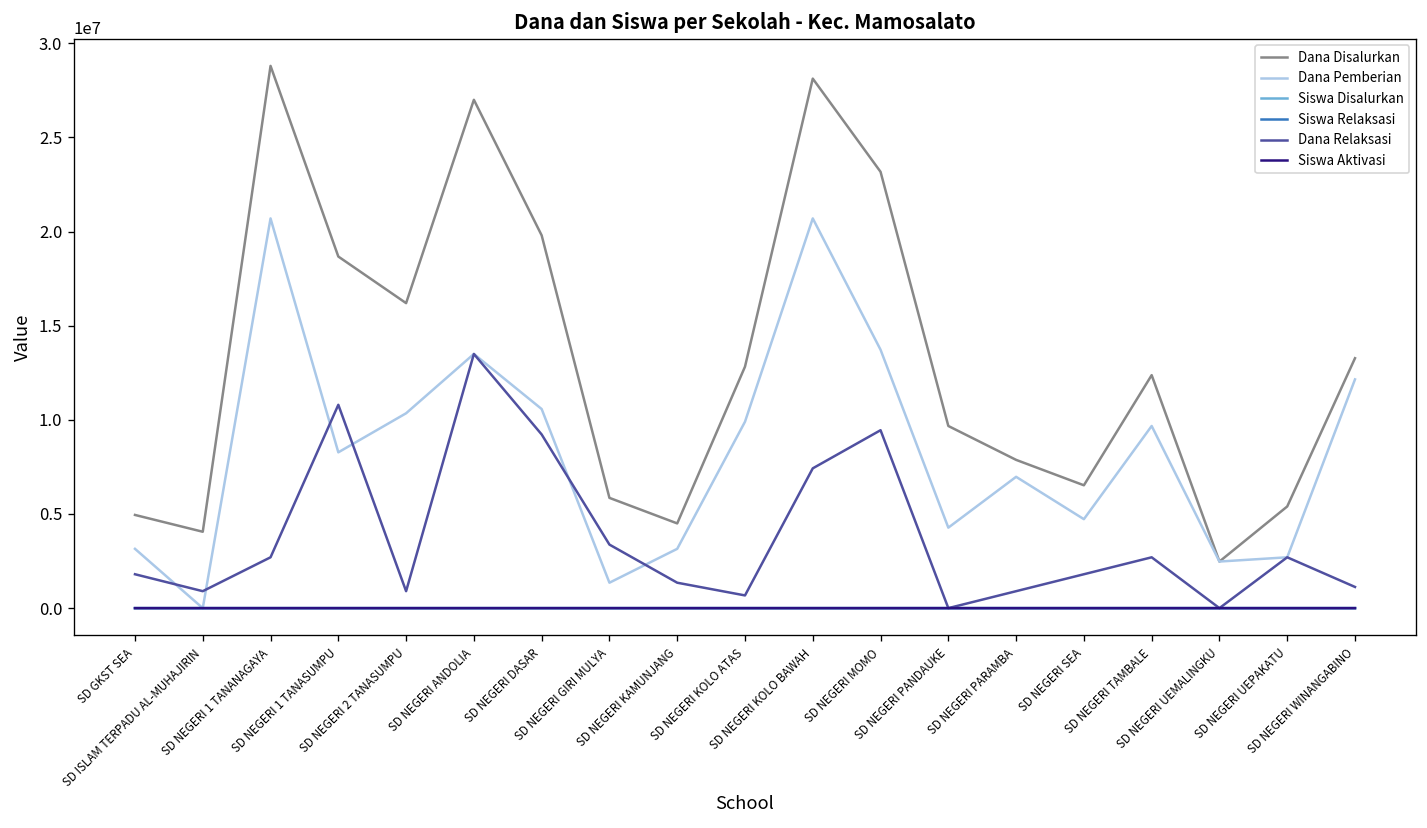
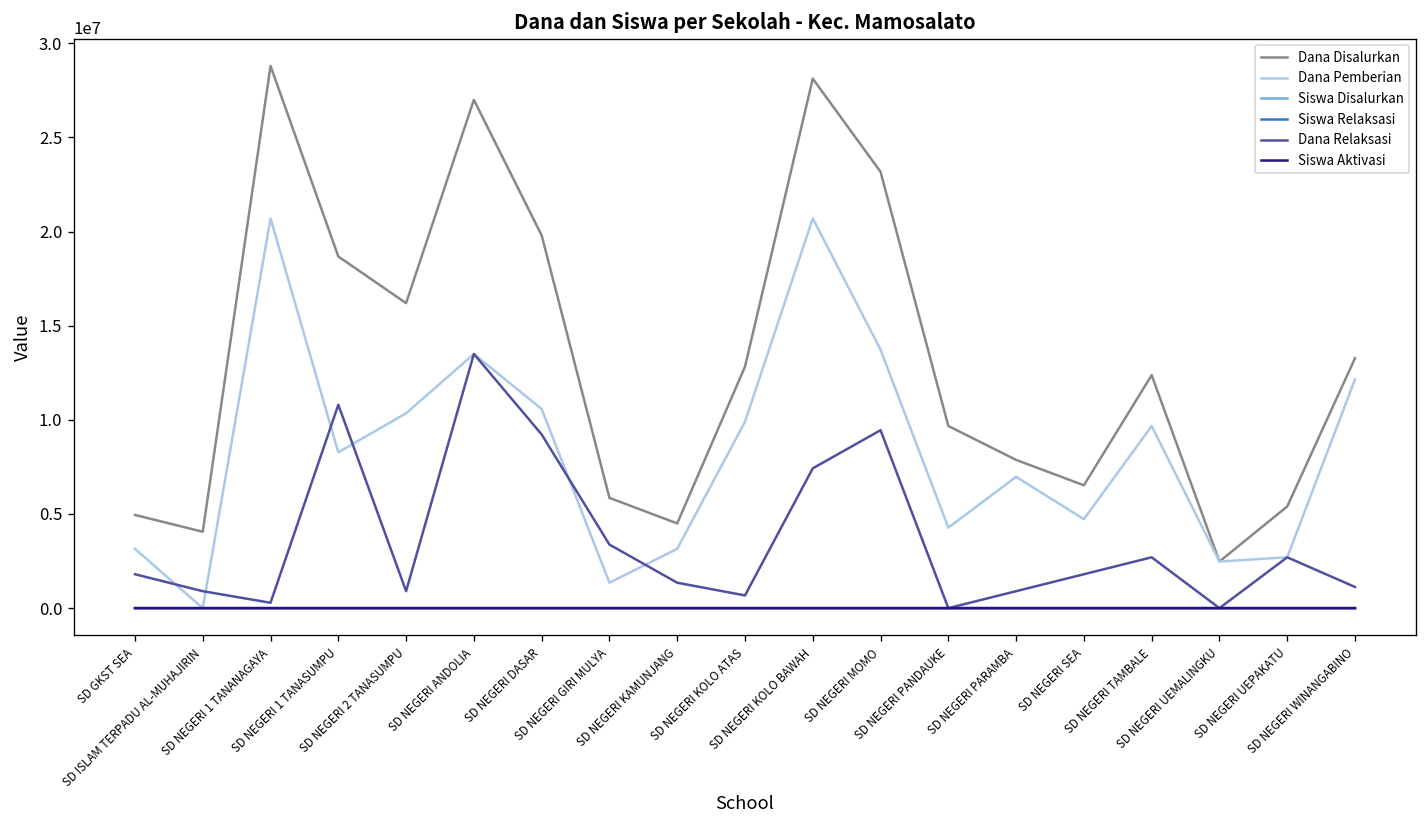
  {
    "Dana Disalurkan": {
      "SD GKST SEA": 5000000,
      "SD ISLAM TERPADU AL-MUHAJIRIN": 4100000,
      "SD NEGERI 1 TANANAGAYA": 28800000,
      "SD NEGERI 1 TANASUMPU": 18700000,
      "SD NEGERI 2 TANASUMPU": 16200000,
      "SD NEGERI ANDOLIA": 27000000,
      "SD NEGERI DASAR": 19800000,
      "SD NEGERI GIRI MULYA": 5900000,
      "SD NEGERI KAMUNJANG": 4500000,
      "SD NEGERI KOLO ATAS": 12800000,
      "SD NEGERI KOLO BAWAH": 28100000,
      "SD NEGERI MOMO": 23200000,
      "SD NEGERI PANDAUKE": 9700000,
      "SD NEGERI PARAMBA": 7900000,
      "SD NEGERI SEA": 6500000,
      "SD NEGERI TAMBALE": 12400000,
      "SD NEGERI UEPAKATU": 5400000,
      "SD NEGERI WINANGABINO": 13300000
    },
    "Dana Pemberian": {
      "SD GKST SEA": 3200000,
      "SD NEGERI 1 TANANAGAYA": 20700000,
      "SD NEGERI 1 TANASUMPU": 8300000,
      "SD NEGERI 2 TANASUMPU": 10400000,
      "SD NEGERI DASAR": 10600000,
      "SD NEGERI GIRI MULYA": 1400000,
      "SD NEGERI KAMUNJANG": 3200000,
      "SD NEGERI KOLO ATAS": 9900000,
      "SD NEGERI KOLO BAWAH": 20700000,
      "SD NEGERI MOMO": 13700000,
      "SD NEGERI PANDAUKE": 4300000,
      "SD NEGERI PARAMBA": 7000000,
      "SD NEGERI SEA": 4700000,
      "SD NEGERI TAMBALE": 9700000,
      "SD NEGERI WINANGABINO": 12200000
    },
    "Siswa Aktivasi": {
      "SD GKST SEA": 0,
      "SD NEGERI 1 TANANAGAYA": 0,
      "SD NEGERI 1 TANASUMPU": 0,
      "SD NEGERI 2 TANASUMPU": 0,
      "SD NEGERI ANDOLIA": 0,
      "SD NEGERI DASAR": 0,
      "SD NEGERI GIRI MULYA": 0,
      "SD NEGERI KAMUNJANG": 0,
      "SD NEGERI KOLO ATAS": 0,
      "SD NEGERI KOLO BAWAH": 0,
      "SD NEGERI MOMO": 0,
      "SD NEGERI PARAMBA": 0,
      "SD NEGERI SEA": 0,
      "SD NEGERI TAMBALE": 0,
      "SD NEGERI UEPAKATU": 0,
      "SD NEGERI WINANGABINO": 0
    },
    "Dana Relaksasi": {
      "SD GKST SEA": 1800000,
      "SD ISLAM TERPADU AL-MUHAJIRIN": 900000,
-     "SD NEGERI 1 TANANAGAYA": 2700000,
+     "SD NEGERI 1 TANANAGAYA": 300000,
      "SD NEGERI 1 TANASUMPU": 10800000,
      "SD NEGERI 2 TANASUMPU": 900000,
      "SD NEGERI DASAR": 9200000,
      "SD NEGERI GIRI MULYA": 3400000,
      "SD NEGERI KAMUNJANG": 1400000,
      "SD NEGERI KOLO ATAS": 700000,
      "SD NEGERI KOLO BAWAH": 7400000,
      "SD NEGERI MOMO": 9500000,
      "SD NEGERI PARAMBA": 900000,
      "SD NEGERI SEA": 1800000,
      "SD NEGERI TAMBALE": 2700000,
      "SD NEGERI WINANGABINO": 1100000
    }
  }
